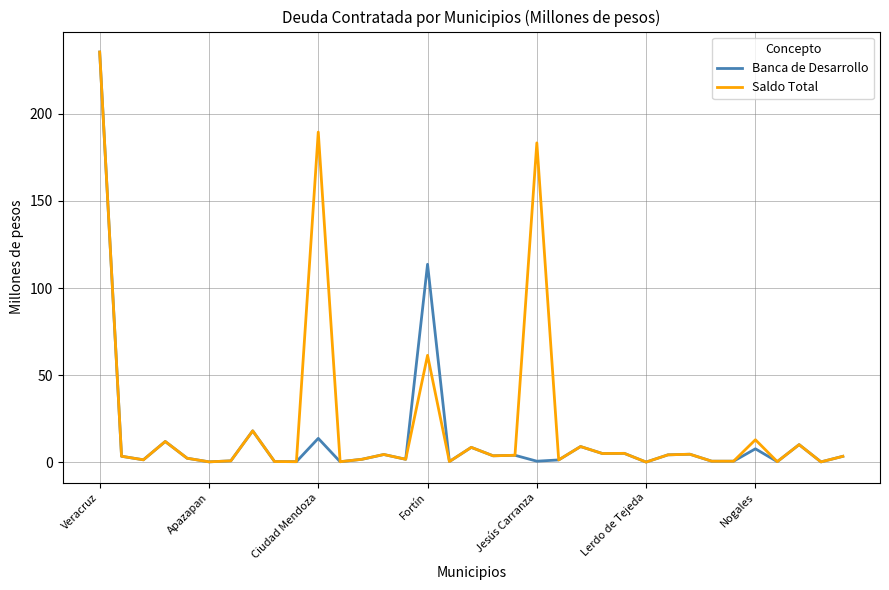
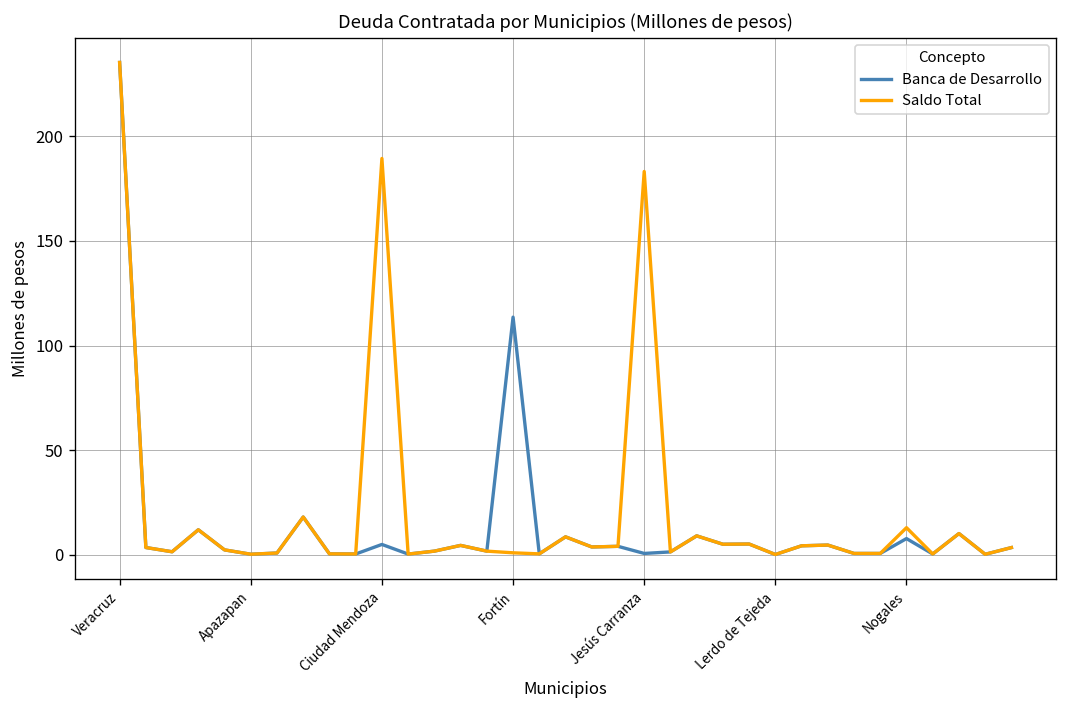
  {
    "Banca de Desarrollo": {
-     "Ciudad Mendoza": 14,
+     "Ciudad Mendoza": 5,
      "Fortín": 114,
      "Jesús Carranza": 1,
      "Nogales": 8
    },
    "Saldo Total": {
      "Ciudad Mendoza": 189,
-     "Fortín": 61,
+     "Fortín": 1,
      "Jesús Carranza": 183,
      "Nogales": 13
    }
  }
